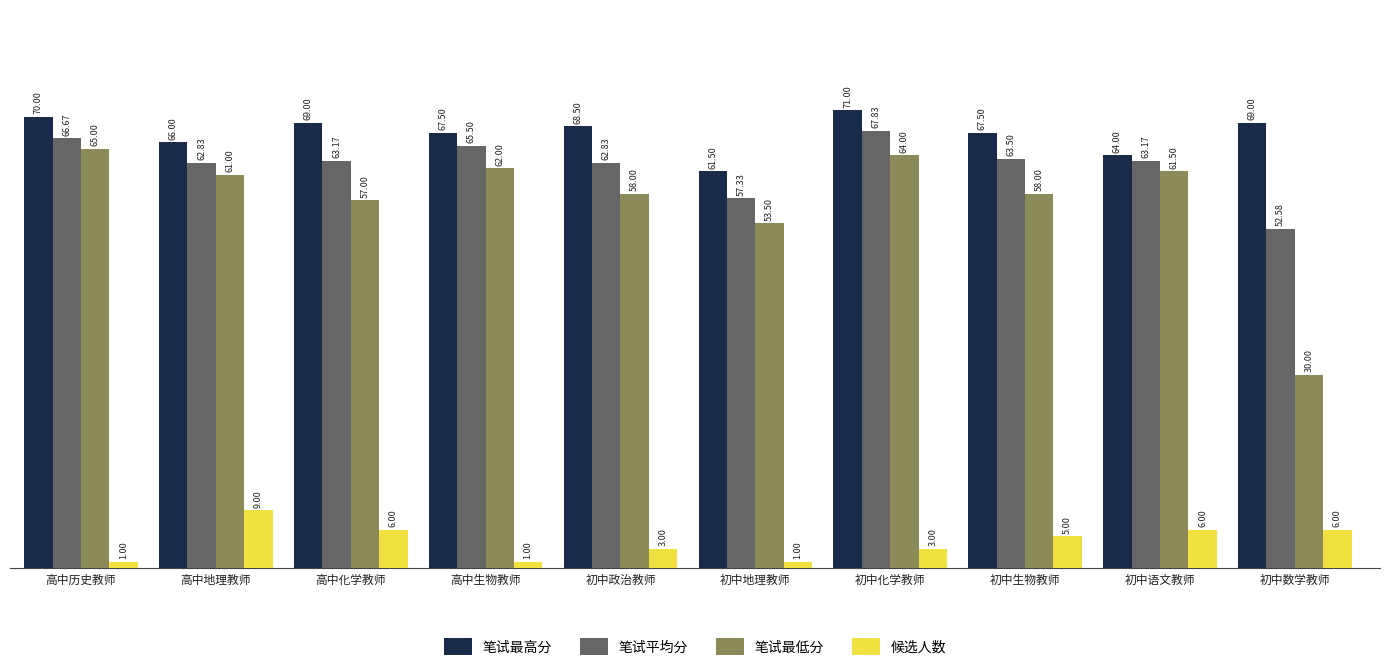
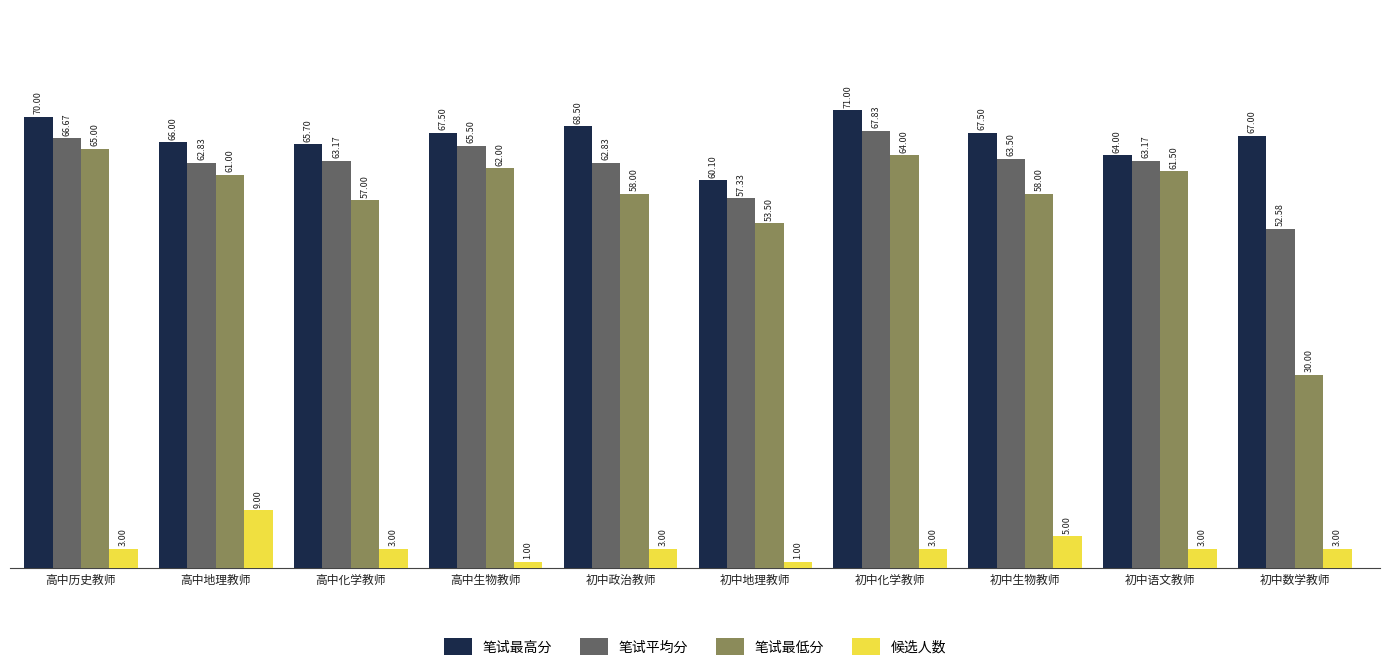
  {
    "笔试最高分": {
      "高中历史教师": 70.00,
      "高中地理教师": 66.00,
-     "高中化学教师": 69.00,
+     "高中化学教师": 65.70,
      "高中生物教师": 67.50,
      "初中政治教师": 68.50,
-     "初中地理教师": 61.50,
+     "初中地理教师": 60.10,
      "初中化学教师": 71.00,
      "初中生物教师": 67.50,
      "初中语文教师": 64.00,
-     "初中数学教师": 69.00
+     "初中数学教师": 67.00
    },
    "候选人数": {
-     "高中历史教师": 1.00,
+     "高中历史教师": 3.00,
      "高中地理教师": 9.00,
-     "高中化学教师": 6.00,
+     "高中化学教师": 3.00,
      "高中生物教师": 1.00,
      "初中政治教师": 3.00,
      "初中地理教师": 1.00,
      "初中化学教师": 3.00,
      "初中生物教师": 5.00,
-     "初中语文教师": 6.00,
-     "初中数学教师": 6.00
+     "初中语文教师": 3.00,
+     "初中数学教师": 3.00
    }
  }
